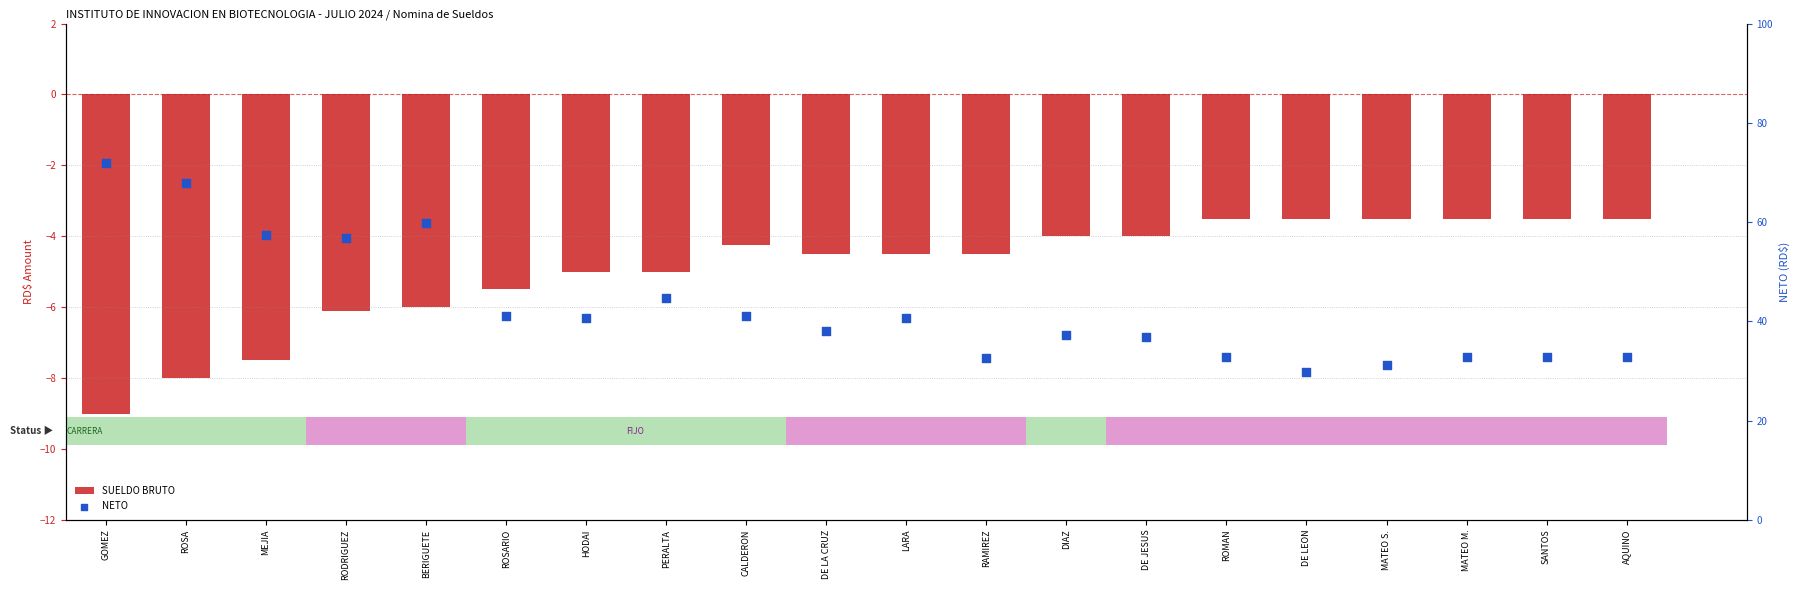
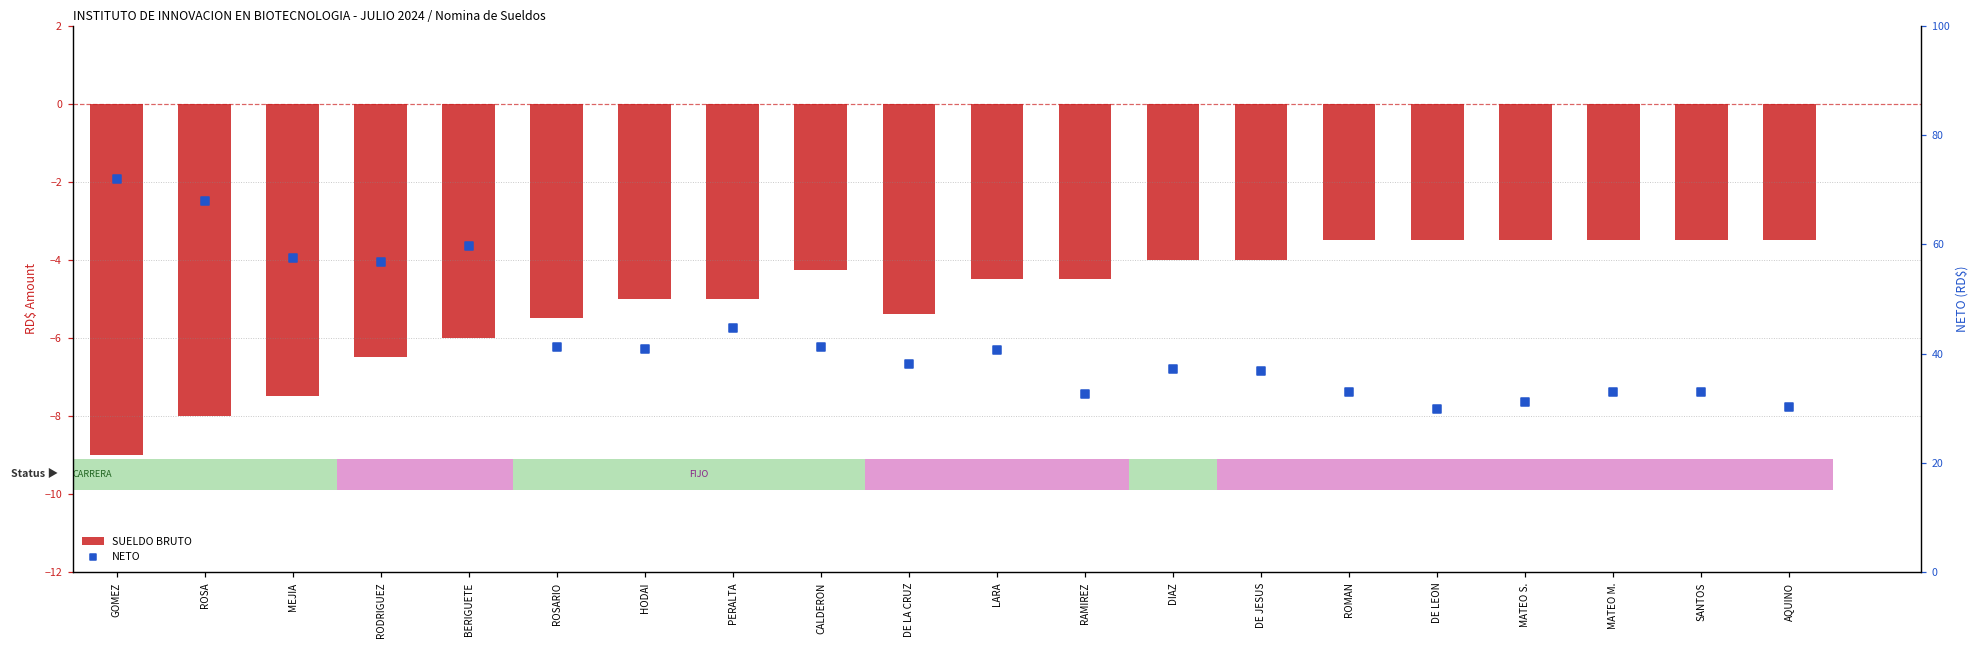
  {
    "SUELDO BRUTO": {
      "GOMEZ": -9.0,
      "ROSA": -8.0,
      "MEJIA": -7.5,
-     "RODRIGUEZ": -6.1,
+     "RODRIGUEZ": -6.5,
      "BERIGUETE": -6.0,
      "ROSARIO": -5.5,
      "HODAI": -5.0,
      "PERALTA": -5.0,
      "CALDERON": -4.3,
-     "DE LA CRUZ": -4.5,
+     "DE LA CRUZ": -5.4,
      "LARA": -4.5,
      "RAMIREZ": -4.5,
      "DIAZ": -4.0,
      "DE JESUS": -4.0,
      "ROMAN": -3.5,
      "DE LEON": -3.5,
      "MATEO S.": -3.5,
      "MATEO M.": -3.5,
      "SANTOS": -3.5,
      "AQUINO": -3.5
    },
    "NETO": {
-     "AQUINO": 33
+     "AQUINO": 30
    }
  }
